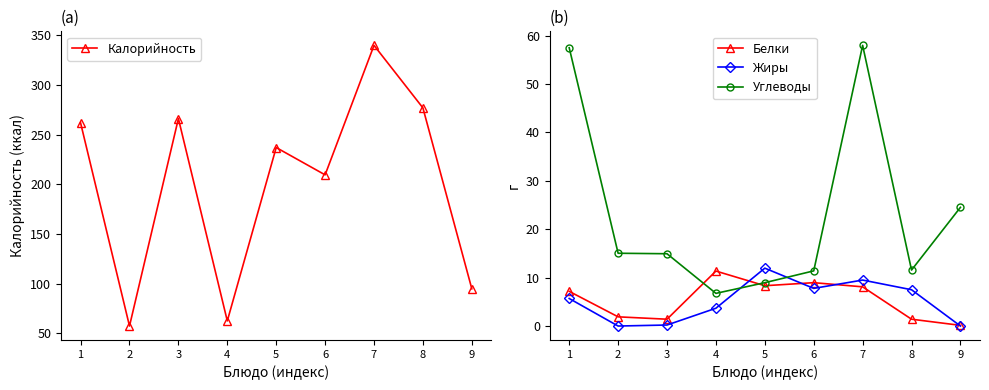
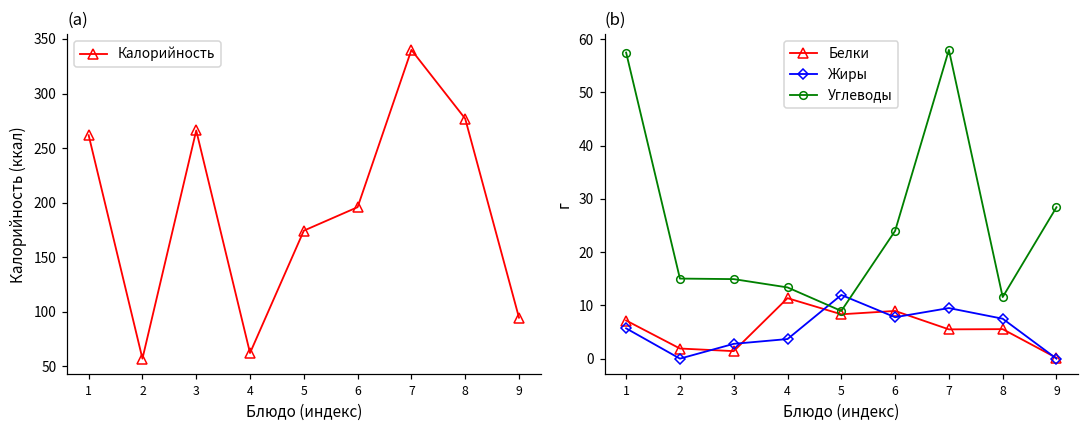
  {
    "(a)": {
      "1": 260,
      "2": 60,
      "3": 270,
      "4": 60,
-     "5": 240,
-     "6": 210,
+     "5": 170,
+     "6": 200,
      "7": 340,
      "8": 280,
      "9": 90
    },
    "(b)": {
      "Белки": {
        "1": 7,
        "2": 2,
        "3": 1,
        "4": 11,
        "5": 8,
        "6": 9,
-       "7": 8,
-       "8": 1
+       "7": 6,
+       "8": 6
      },
      "Жиры": {
        "1": 6,
        "2": 0,
-       "3": 0,
+       "3": 3,
        "4": 4,
        "5": 12,
        "6": 8,
        "7": 10,
        "8": 8
      },
      "Углеводы": {
        "1": 58,
        "2": 15,
        "3": 15,
-       "4": 7,
+       "4": 13,
        "5": 9,
-       "6": 11,
+       "6": 24,
        "7": 58,
        "8": 12,
-       "9": 25
+       "9": 28
      }
    }
  }
